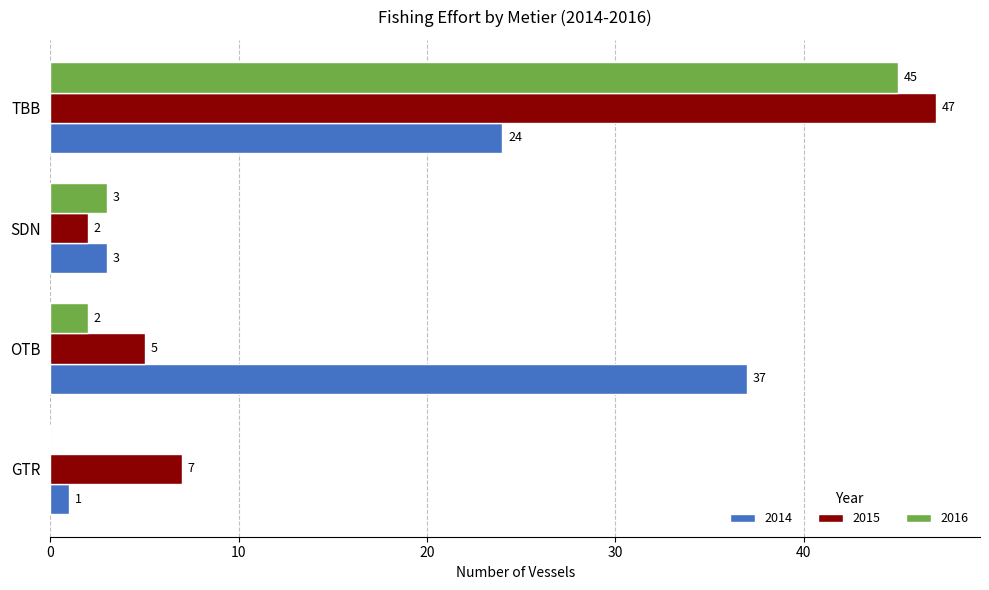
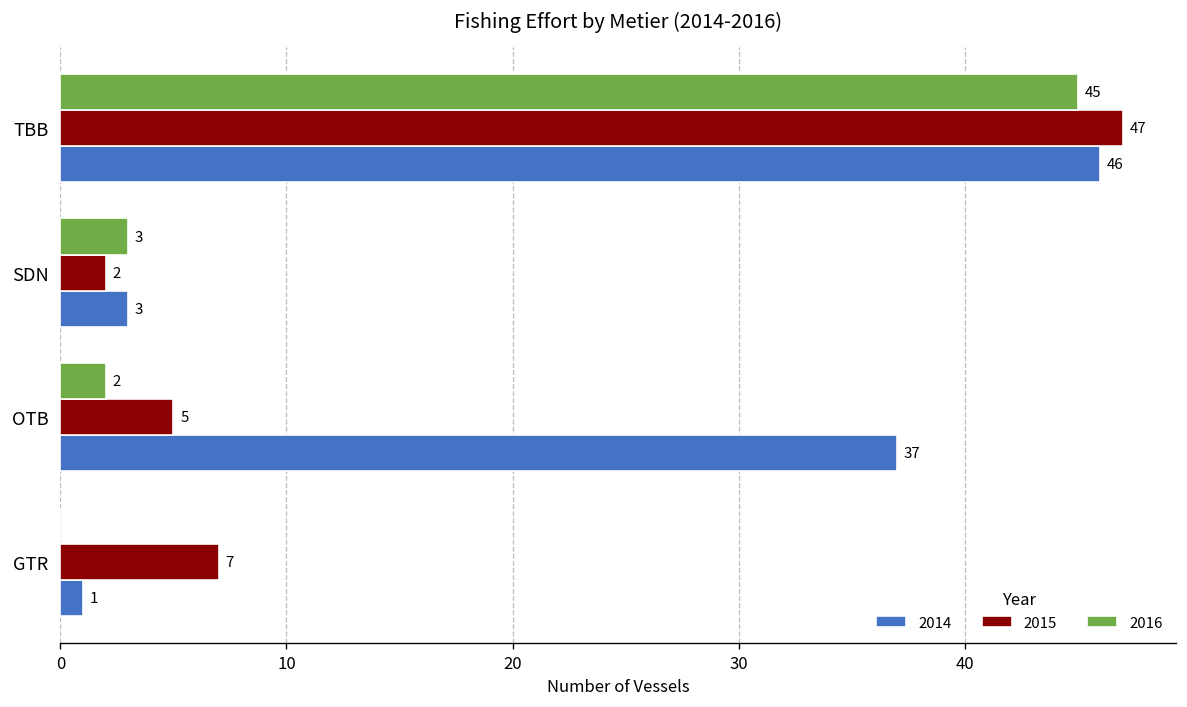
  {
    "2014": {
-     "TBB": 24,
+     "TBB": 46,
      "SDN": 3,
      "OTB": 37,
      "GTR": 1
    },
    "2015": {
      "TBB": 47,
      "SDN": 2,
      "OTB": 5,
      "GTR": 7
    },
    "2016": {
      "TBB": 45,
      "SDN": 3,
      "OTB": 2
    }
  }
